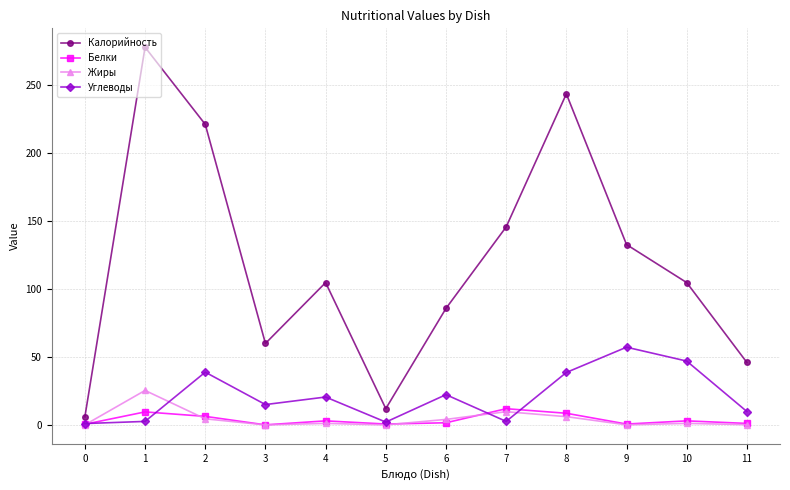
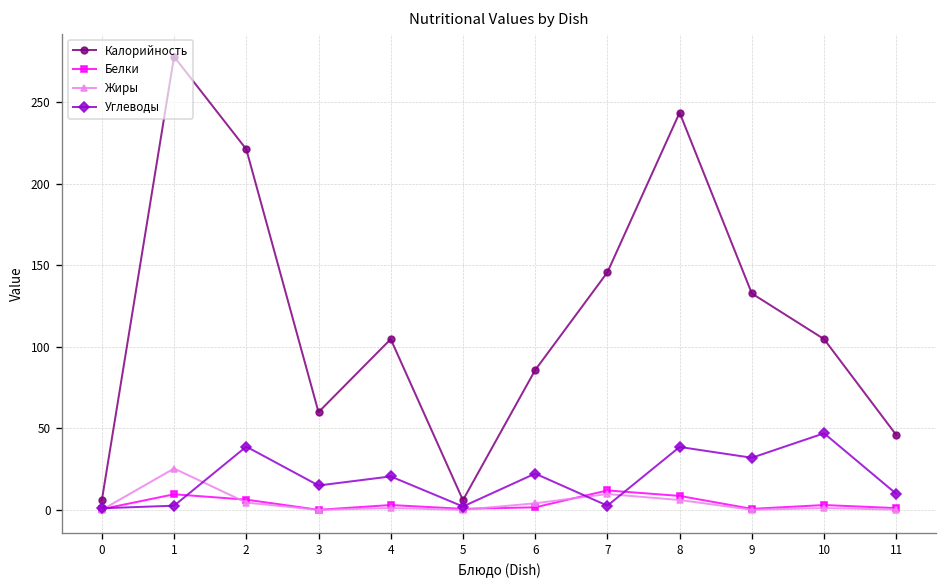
  {
    "Калорийность": {
      "0": 6,
      "2": 221,
      "3": 60,
      "4": 105,
-     "5": 12,
+     "5": 6,
      "6": 86,
      "7": 146,
      "8": 244,
      "9": 133,
      "10": 105,
      "11": 46
    },
    "Белки": {
      "1": 10,
      "6": 2,
      "7": 12,
      "8": 9
    },
    "Жиры": {
      "1": 25,
      "6": 4,
      "7": 10,
      "8": 6
    },
    "Углеводы": {
      "1": 3,
      "2": 39,
      "3": 15,
      "4": 21,
      "6": 22,
      "7": 3,
      "8": 39,
-     "9": 57,
+     "9": 32,
      "10": 47,
      "11": 10
    }
  }
